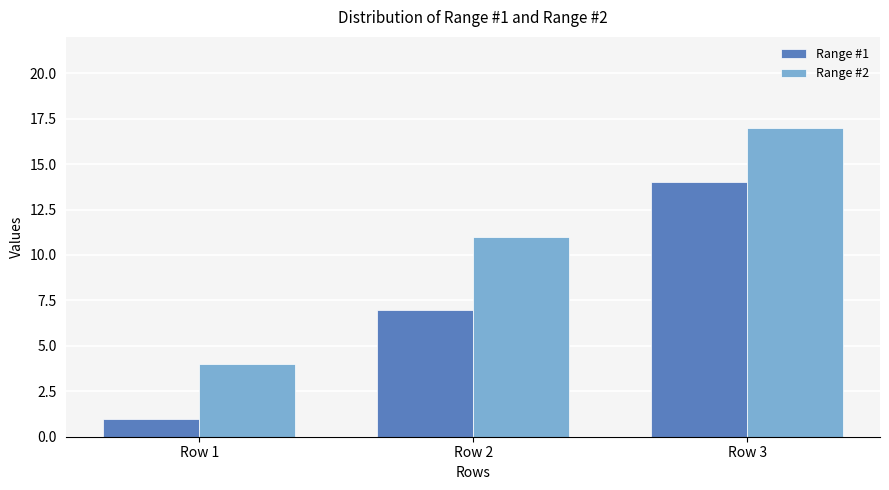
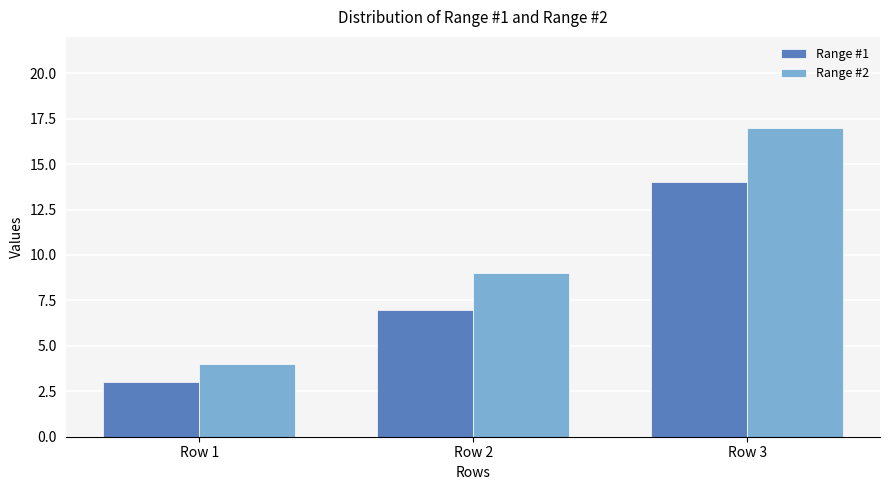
  {
    "Range #1": {
-     "Row 1": 1,
+     "Row 1": 3,
      "Row 2": 7,
      "Row 3": 14
    },
    "Range #2": {
      "Row 1": 4,
-     "Row 2": 11,
+     "Row 2": 9,
      "Row 3": 17
    }
  }
